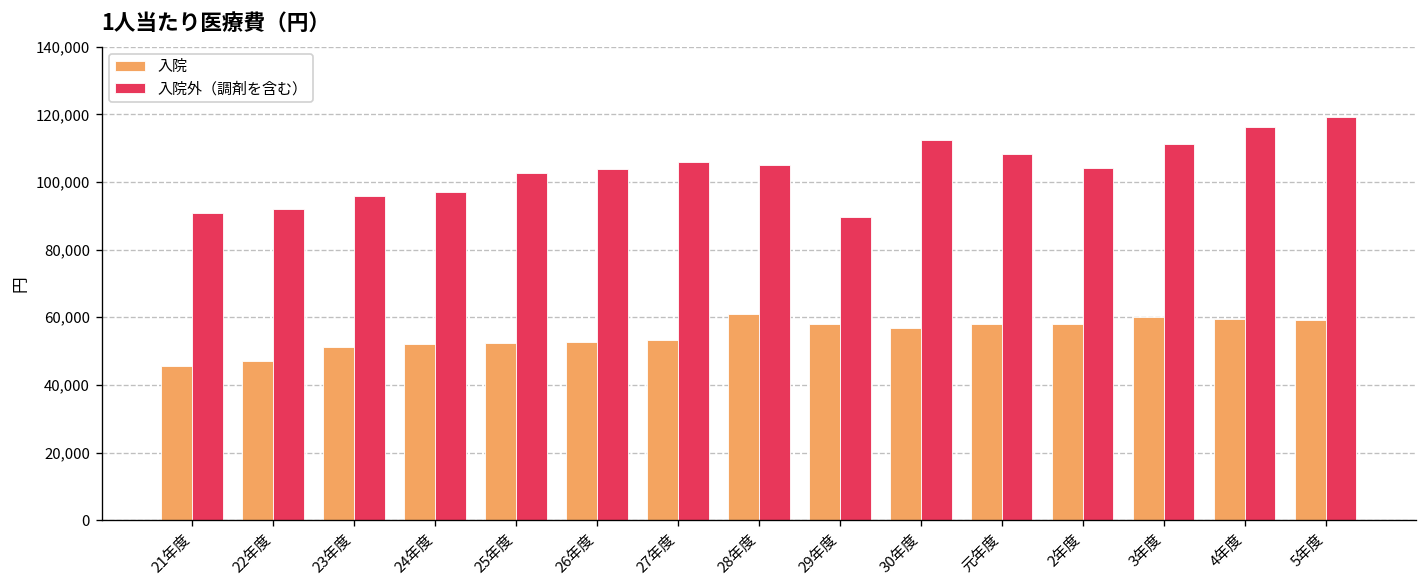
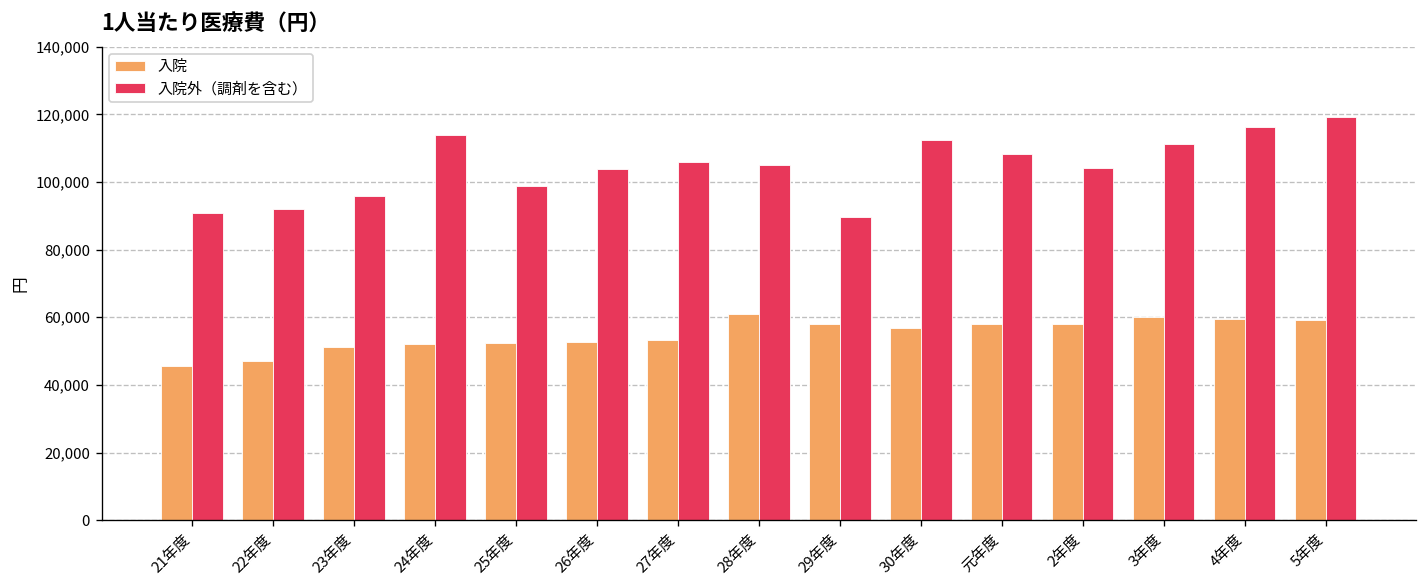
  {
    "入院": {
      "21年度": "46,000",
      "22年度": "47,000",
      "23年度": "51,000",
      "24年度": "52,000",
      "25年度": "52,000",
      "26年度": "53,000",
      "27年度": "53,000",
      "28年度": "61,000",
      "29年度": "58,000",
      "30年度": "57,000",
      "元年度": "58,000",
      "2年度": "58,000",
      "3年度": "60,000",
      "4年度": "59,000",
      "5年度": "59,000"
    },
    "入院外（調剤を含む）": {
      "21年度": "91,000",
      "22年度": "92,000",
      "23年度": "96,000",
-     "24年度": "97,000",
-     "25年度": "103,000",
+     "24年度": "114,000",
+     "25年度": "99,000",
      "26年度": "104,000",
      "27年度": "106,000",
      "28年度": "105,000",
      "29年度": "90,000",
      "30年度": "112,000",
      "元年度": "108,000",
      "2年度": "104,000",
      "3年度": "111,000",
      "4年度": "116,000",
      "5年度": "119,000"
    }
  }
